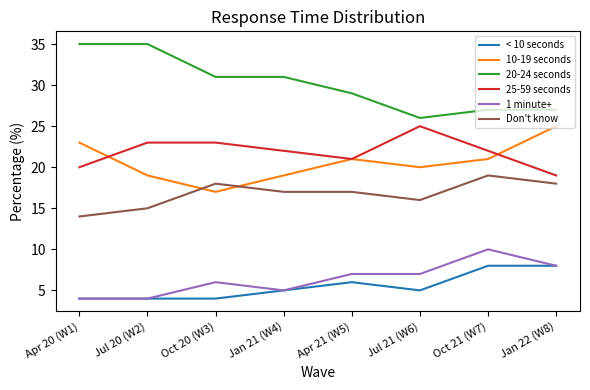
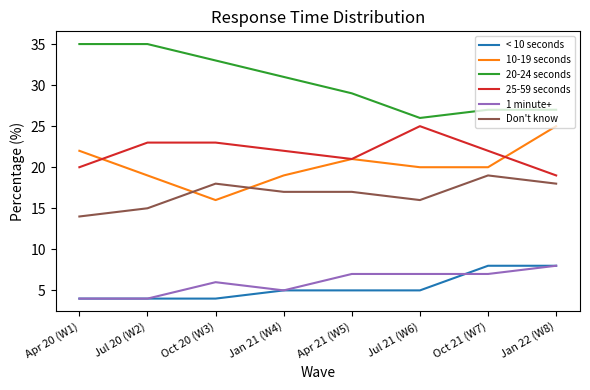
  {
    "< 10 seconds": {
      "Oct 20 (W3)": 4,
-     "Apr 21 (W5)": 6,
+     "Apr 21 (W5)": 5,
      "Jul 21 (W6)": 5,
      "Oct 21 (W7)": 8
    },
    "10-19 seconds": {
-     "Apr 20 (W1)": 23,
+     "Apr 20 (W1)": 22,
      "Jul 20 (W2)": 19,
-     "Oct 20 (W3)": 17,
+     "Oct 20 (W3)": 16,
      "Jan 21 (W4)": 19,
      "Jul 21 (W6)": 20,
-     "Oct 21 (W7)": 21
+     "Oct 21 (W7)": 20
    },
    "20-24 seconds": {
      "Apr 20 (W1)": 35,
      "Jul 20 (W2)": 35,
-     "Oct 20 (W3)": 31,
+     "Oct 20 (W3)": 33,
      "Jan 21 (W4)": 31,
      "Apr 21 (W5)": 29,
      "Jul 21 (W6)": 26
    },
    "25-59 seconds": {
      "Apr 20 (W1)": 20,
      "Jul 20 (W2)": 23,
      "Oct 20 (W3)": 23,
      "Jan 21 (W4)": 22,
      "Jul 21 (W6)": 25,
      "Oct 21 (W7)": 22,
      "Jan 22 (W8)": 19
    },
    "1 minute+": {
      "Oct 20 (W3)": 6,
      "Apr 21 (W5)": 7,
      "Jul 21 (W6)": 7,
-     "Oct 21 (W7)": 10
+     "Oct 21 (W7)": 7
    },
    "Don't know": {
      "Apr 20 (W1)": 14,
      "Jul 20 (W2)": 15,
      "Oct 20 (W3)": 18,
      "Jan 21 (W4)": 17,
      "Apr 21 (W5)": 17,
      "Jul 21 (W6)": 16,
      "Oct 21 (W7)": 19,
      "Jan 22 (W8)": 18
    }
  }
